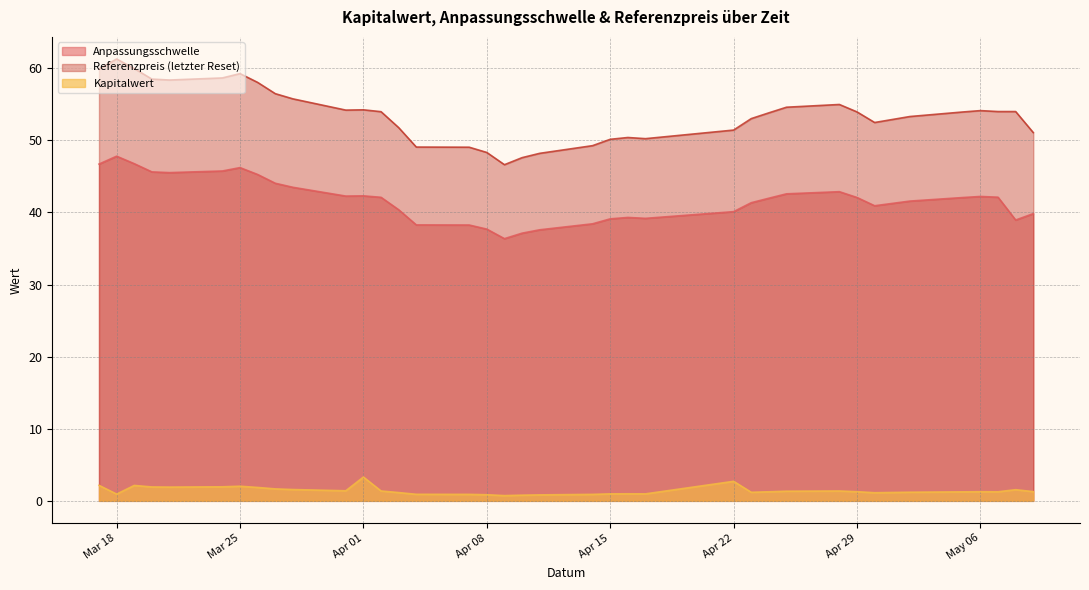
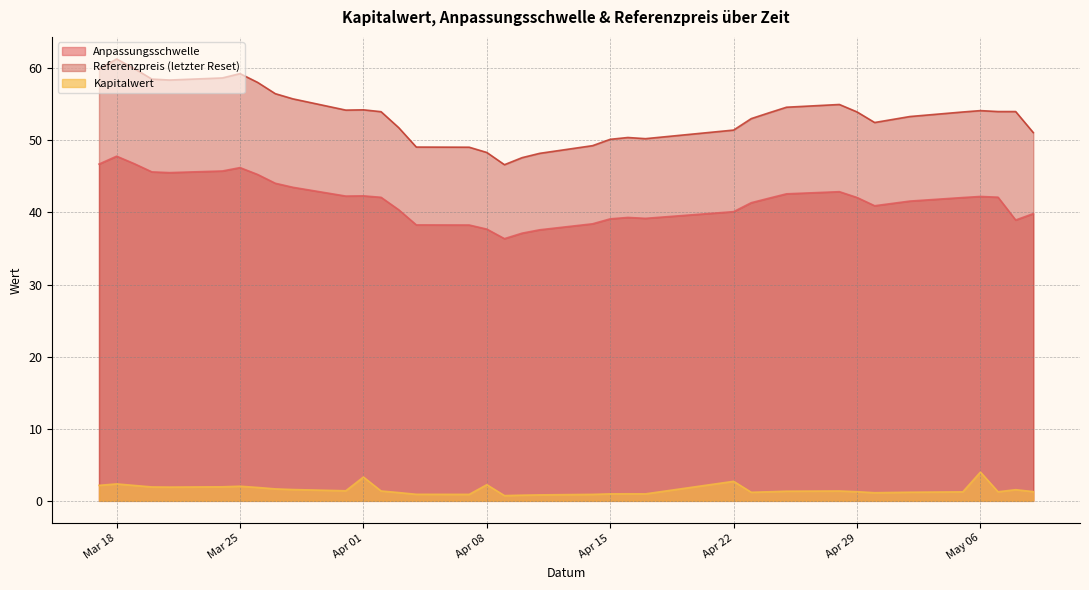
  {
    "Kapitalwert": {
-     "Mar 18": 1,
+     "Mar 18": 2,
      "Mar 25": 2,
      "Apr 01": 3,
-     "Apr 08": 1,
+     "Apr 08": 2,
      "Apr 15": 1,
      "Apr 22": 3,
      "Apr 29": 1,
-     "May 06": 1
+     "May 06": 4
    }
  }
